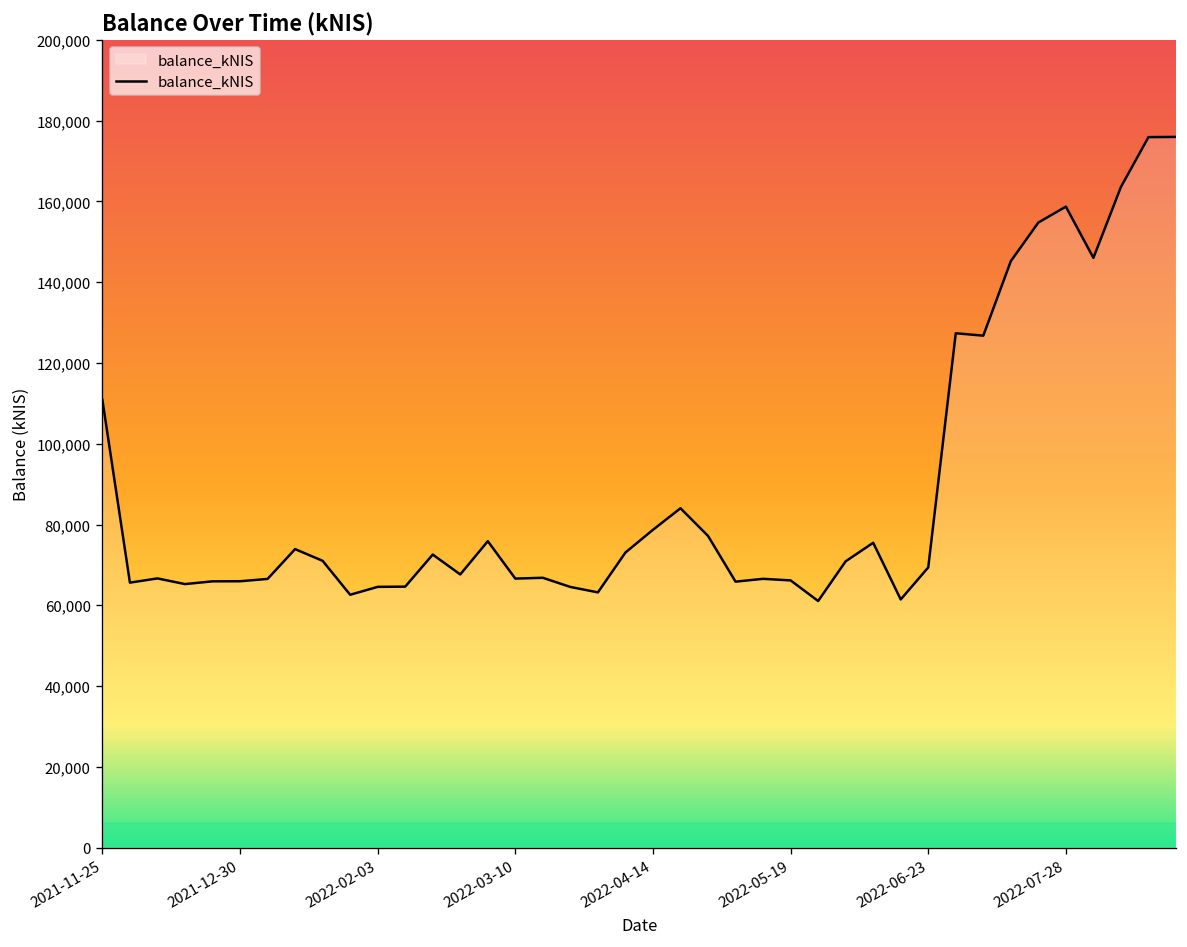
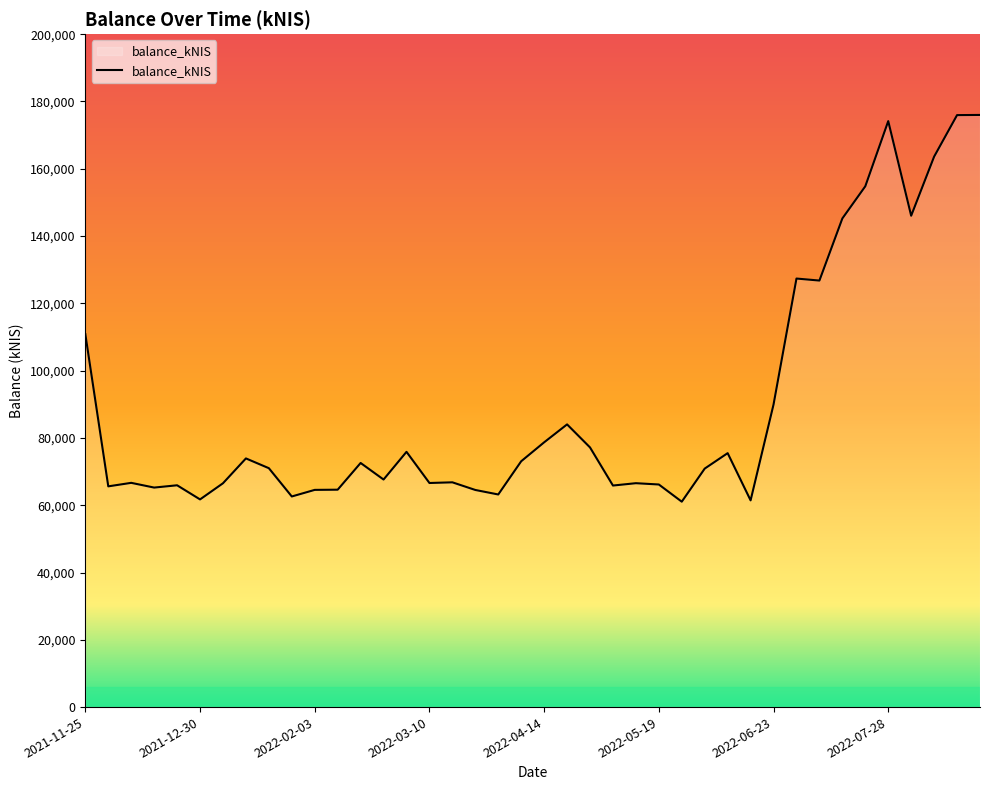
  {
    "2021-11-25": "111,000",
-   "2021-12-30": "66,000",
+   "2021-12-30": "62,000",
    "2022-02-03": "65,000",
    "2022-03-10": "67,000",
    "2022-04-14": "79,000",
    "2022-05-19": "66,000",
-   "2022-06-23": "69,000",
-   "2022-07-28": "159,000"
+   "2022-06-23": "90,000",
+   "2022-07-28": "174,000"
  }
